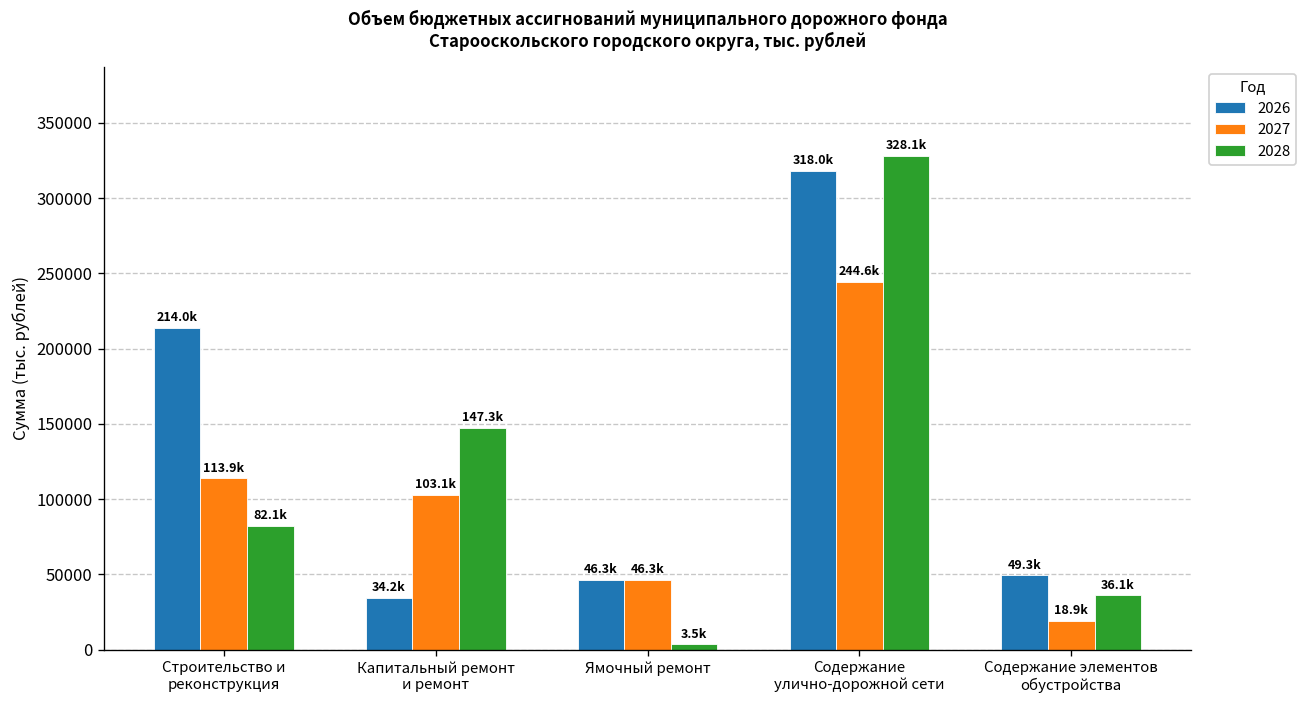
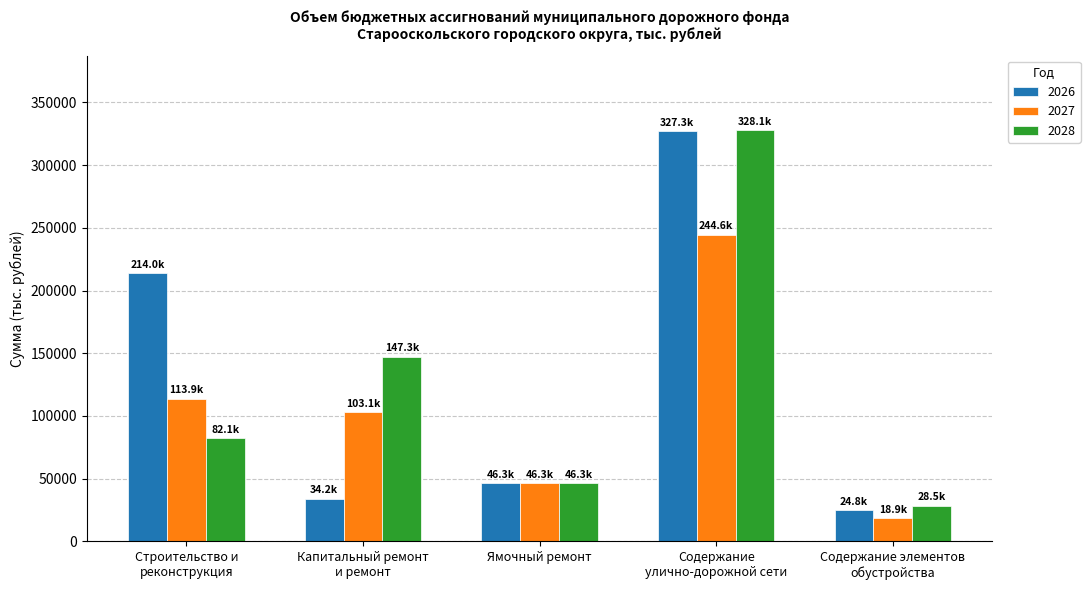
  {
    "2026": {
      "Строительство и реконструкция": "214.0k",
      "Капитальный ремонт и ремонт": "34.2k",
      "Ямочный ремонт": "46.3k",
-     "Содержание улично-дорожной сети": "318.0k",
-     "Содержание элементов обустройства": "49.3k"
+     "Содержание улично-дорожной сети": "327.3k",
+     "Содержание элементов обустройства": "24.8k"
    },
    "2027": {
      "Строительство и реконструкция": "113.9k",
      "Капитальный ремонт и ремонт": "103.1k",
      "Ямочный ремонт": "46.3k",
      "Содержание улично-дорожной сети": "244.6k",
      "Содержание элементов обустройства": "18.9k"
    },
    "2028": {
      "Строительство и реконструкция": "82.1k",
      "Капитальный ремонт и ремонт": "147.3k",
-     "Ямочный ремонт": "3.5k",
+     "Ямочный ремонт": "46.3k",
      "Содержание улично-дорожной сети": "328.1k",
-     "Содержание элементов обустройства": "36.1k"
+     "Содержание элементов обустройства": "28.5k"
    }
  }
